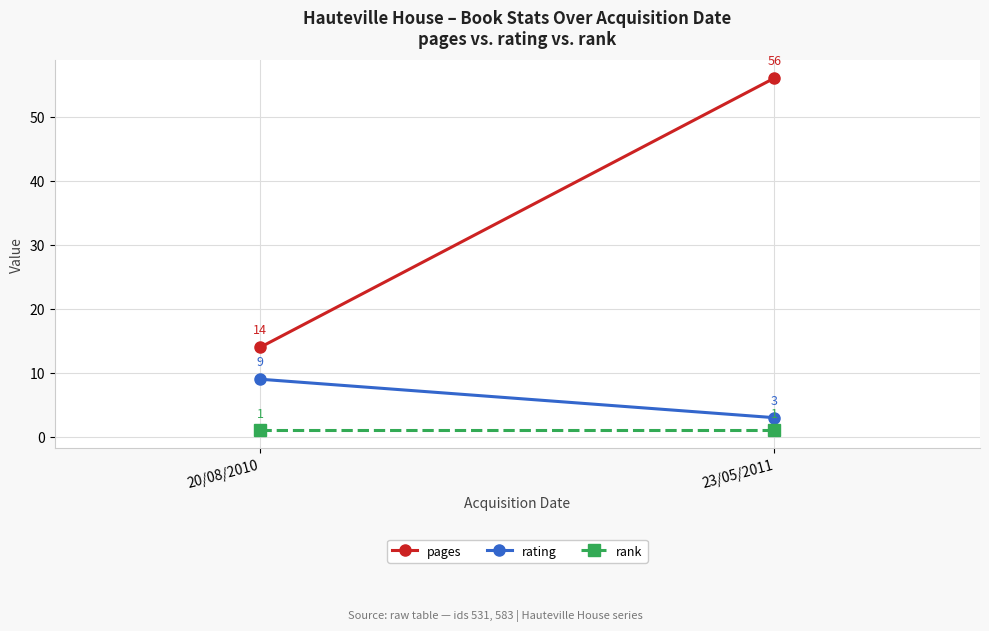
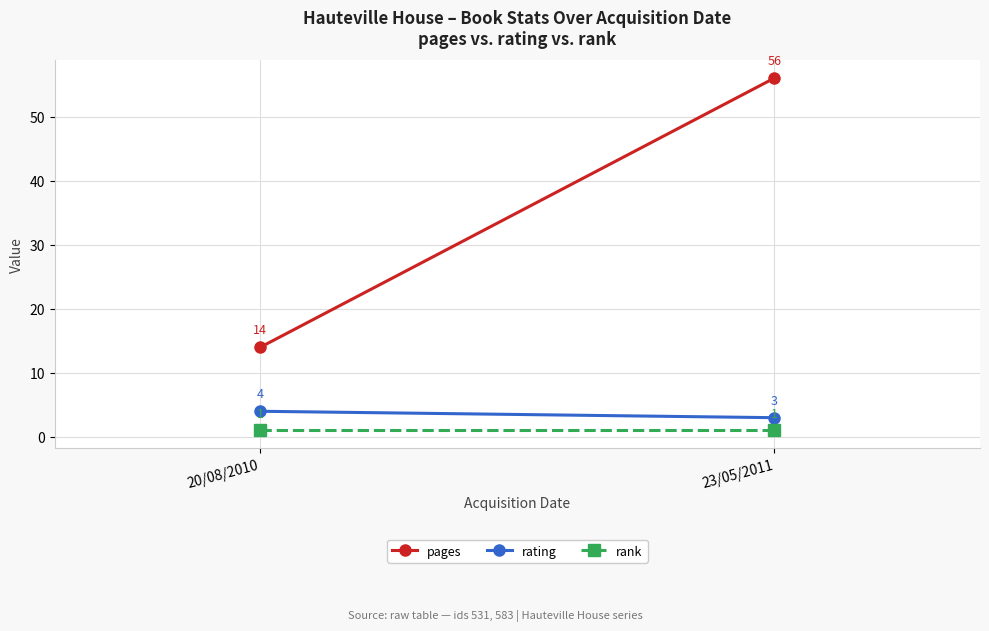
  {
    "pages": {
      "20/08/2010": 14,
      "23/05/2011": 56
    },
    "rating": {
-     "20/08/2010": 9,
+     "20/08/2010": 4,
      "23/05/2011": 3
    },
    "rank": {
      "20/08/2010": 1
    }
  }
